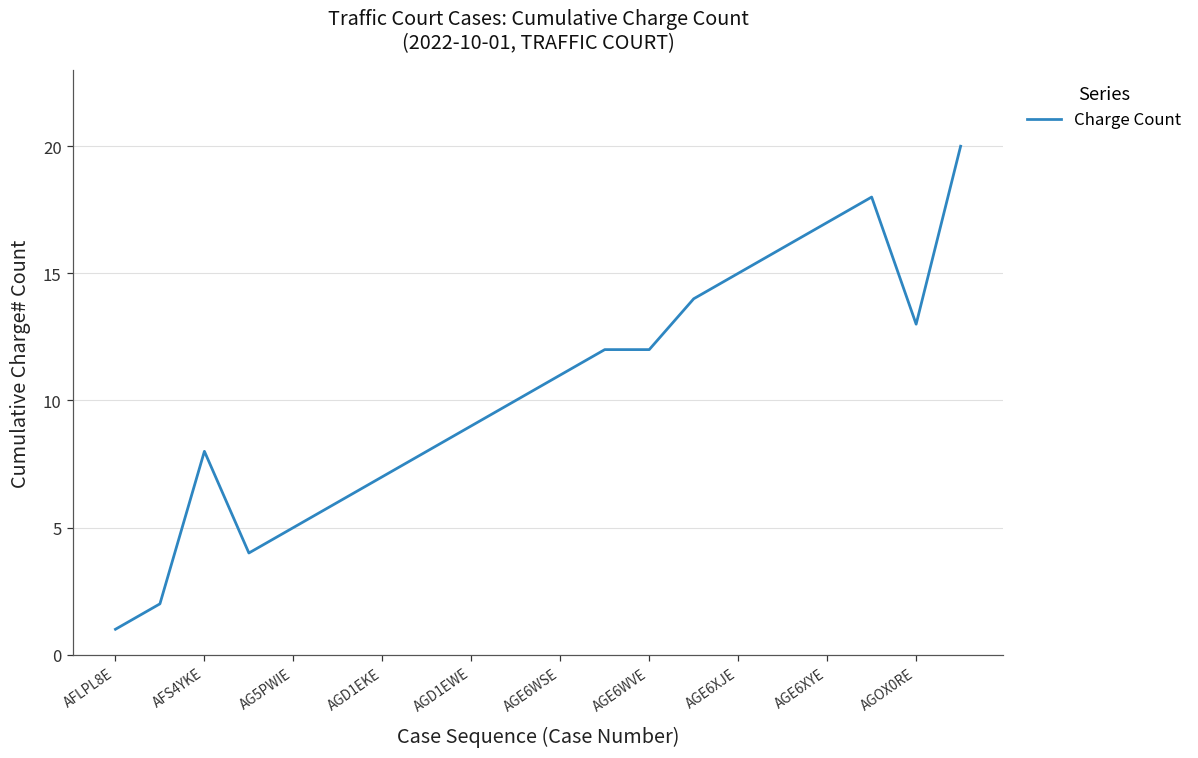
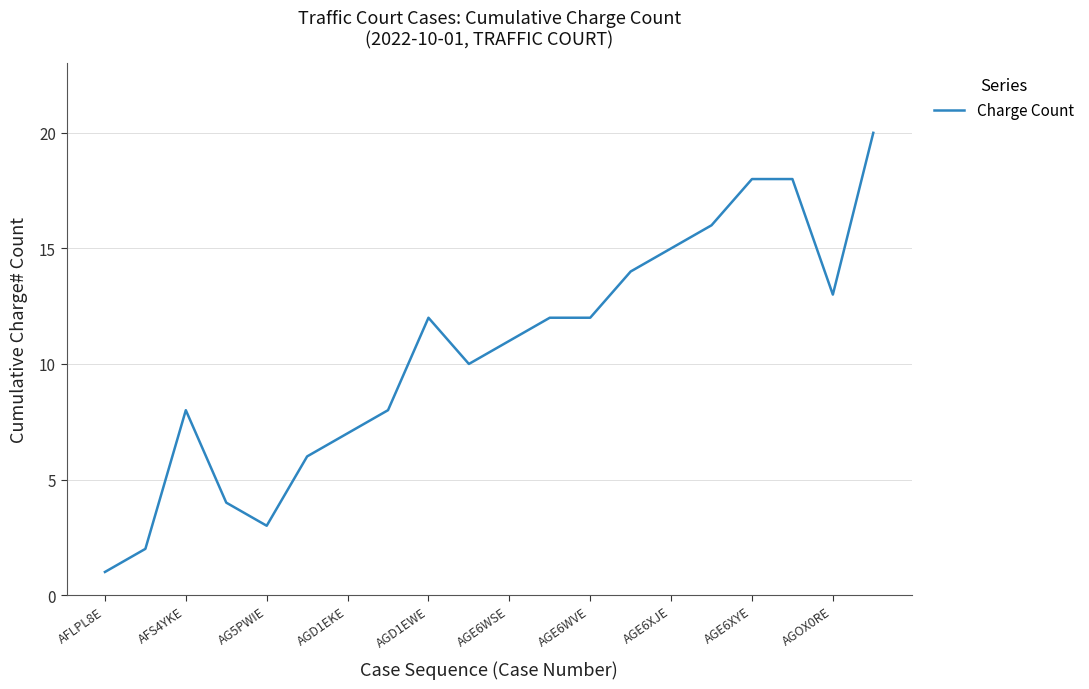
  {
    "AFLPL8E": 1,
    "AFS4YKE": 8,
-   "AG5PWIE": 5,
+   "AG5PWIE": 3,
    "AGD1EKE": 7,
-   "AGD1EWE": 9,
+   "AGD1EWE": 12,
    "AGE6WSE": 11,
    "AGE6WVE": 12,
    "AGE6XJE": 15,
-   "AGE6XYE": 17,
+   "AGE6XYE": 18,
    "AGOX0RE": 13
  }
